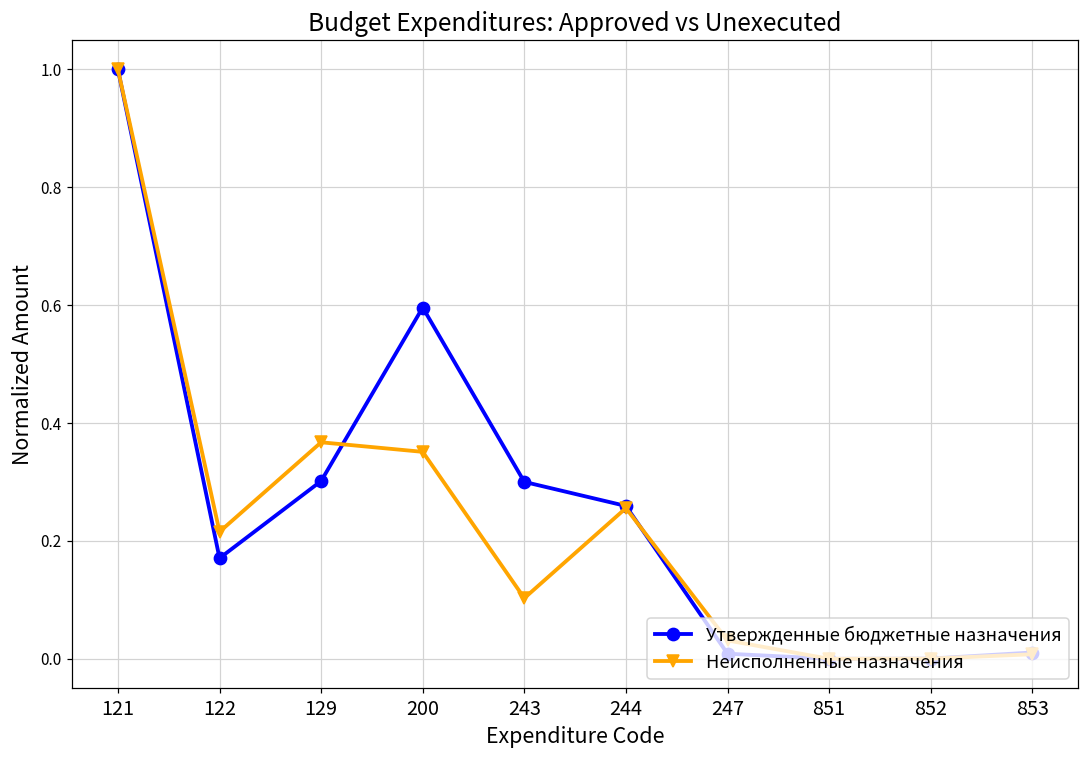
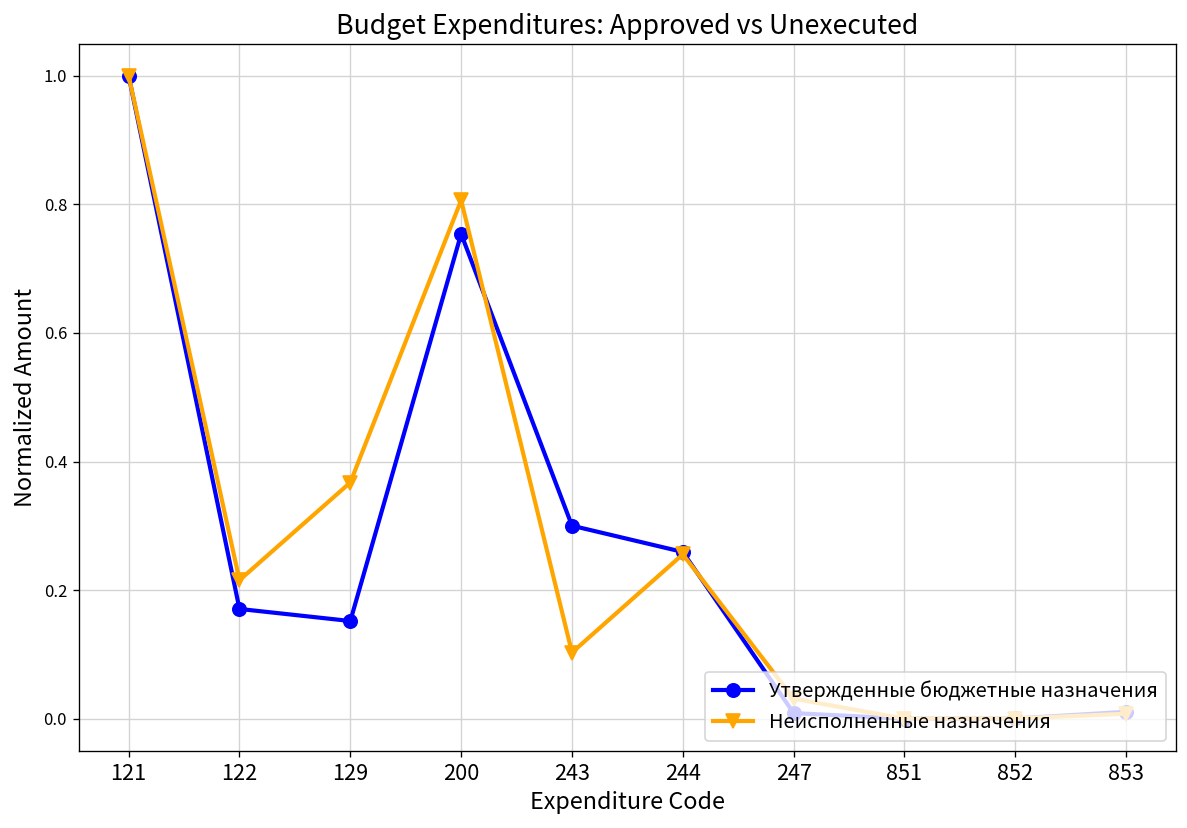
  {
    "Утвержденные бюджетные назначения": {
      "122": 0.17,
-     "129": 0.30,
-     "200": 0.60,
+     "129": 0.15,
+     "200": 0.75,
      "243": 0.30
    },
    "Неисполненные назначения": {
      "122": 0.22,
      "129": 0.37,
-     "200": 0.35,
+     "200": 0.81,
      "243": 0.10
    }
  }
